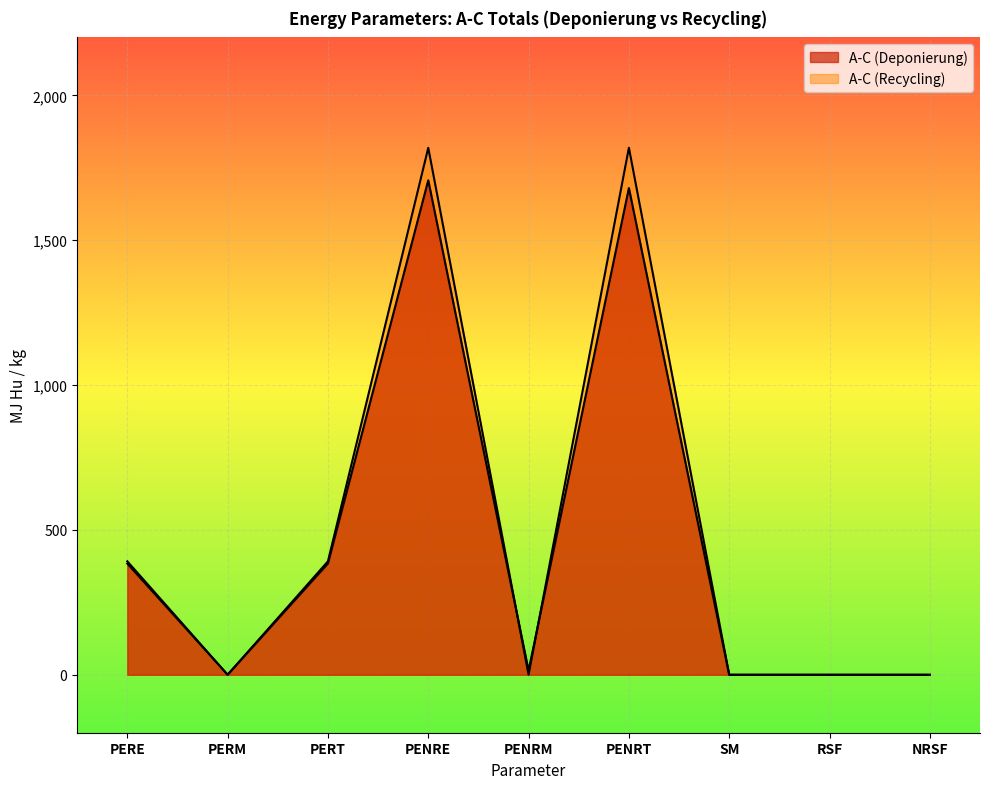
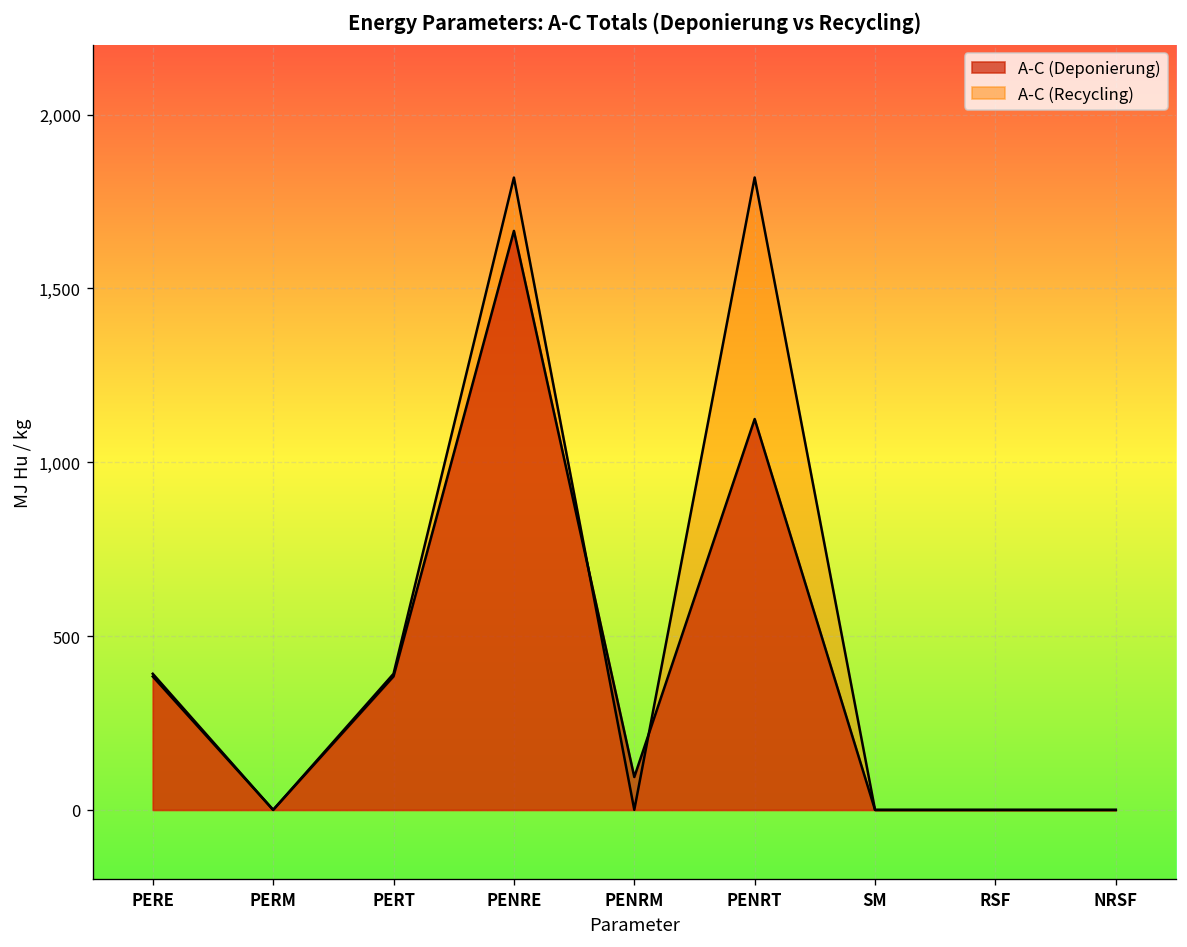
  {
    "A-C (Deponierung)": {
-     "PENRE": "1,710",
-     "PENRM": "10",
-     "PENRT": "1,680"
+     "PENRE": "1,670",
+     "PENRM": "90",
+     "PENRT": "1,120"
    },
    "A-C (Recycling)": {
      "PENRE": "1,820",
      "PENRM": "0",
      "PENRT": "1,820"
    }
  }
